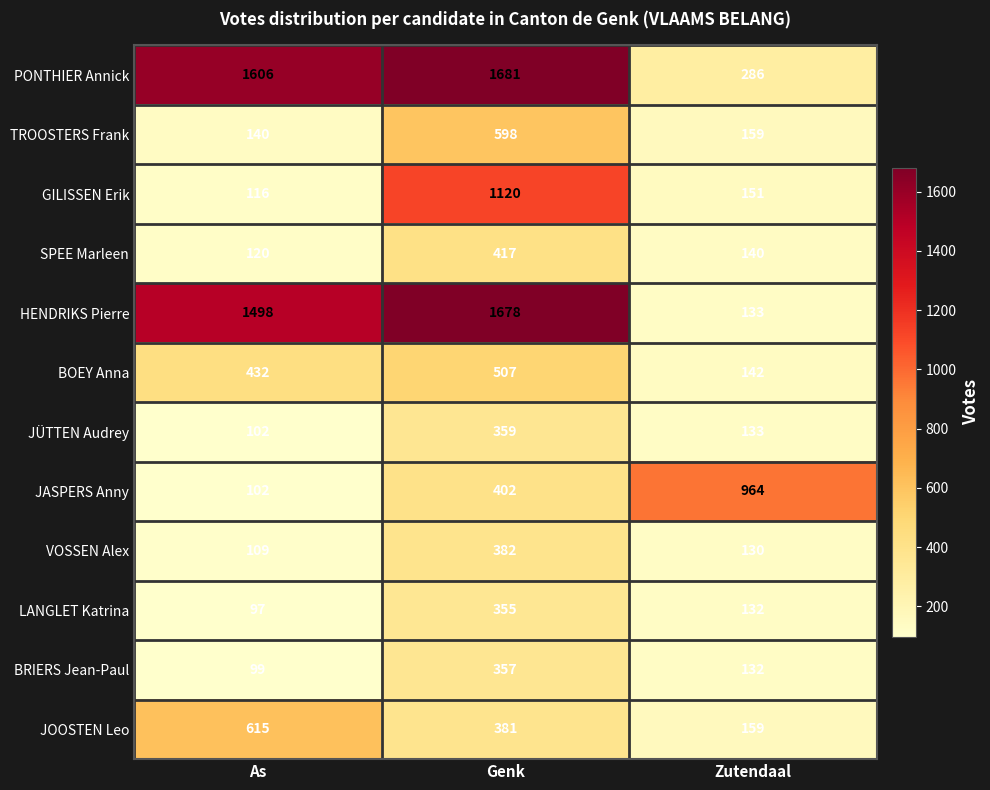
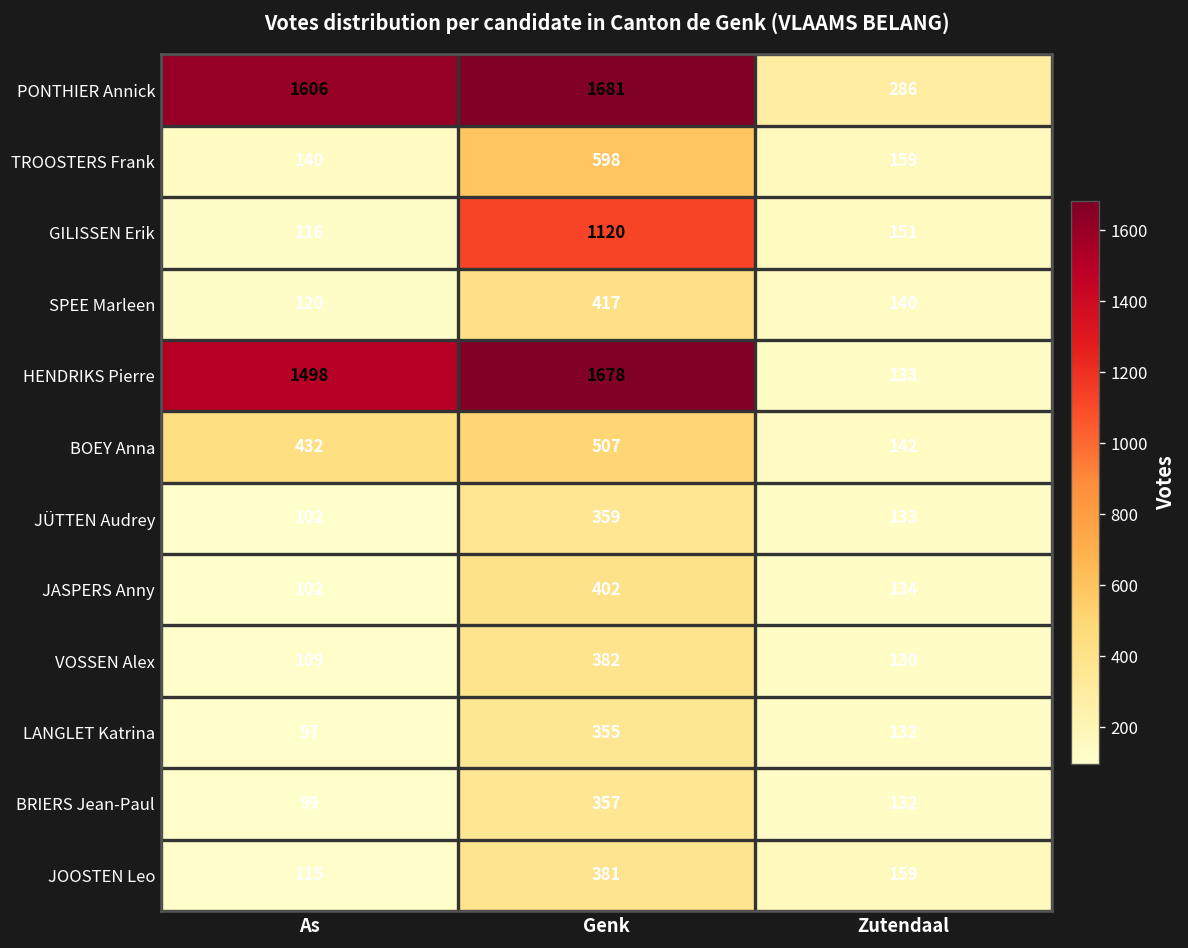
  {
    "PONTHIER Annick": {
      "As": 1606,
      "Genk": 1681,
      "Zutendaal": 286
    },
    "TROOSTERS Frank": {
      "As": 140,
      "Genk": 598,
      "Zutendaal": 159
    },
    "GILISSEN Erik": {
      "As": 116,
      "Genk": 1120,
      "Zutendaal": 151
    },
    "SPEE Marleen": {
      "As": 120,
      "Genk": 417,
      "Zutendaal": 140
    },
    "HENDRIKS Pierre": {
      "As": 1498,
      "Genk": 1678,
      "Zutendaal": 133
    },
    "BOEY Anna": {
      "As": 432,
      "Genk": 507,
      "Zutendaal": 142
    },
    "JÜTTEN Audrey": {
      "As": 102,
      "Genk": 359,
      "Zutendaal": 133
    },
    "JASPERS Anny": {
      "As": 102,
      "Genk": 402,
-     "Zutendaal": 964
+     "Zutendaal": 134
    },
    "VOSSEN Alex": {
      "As": 109,
      "Genk": 382,
      "Zutendaal": 130
    },
    "LANGLET Katrina": {
      "As": 97,
      "Genk": 355,
      "Zutendaal": 132
    },
    "BRIERS Jean-Paul": {
      "As": 99,
      "Genk": 357,
      "Zutendaal": 132
    },
    "JOOSTEN Leo": {
-     "As": 615,
+     "As": 115,
      "Genk": 381,
      "Zutendaal": 159
    }
  }
